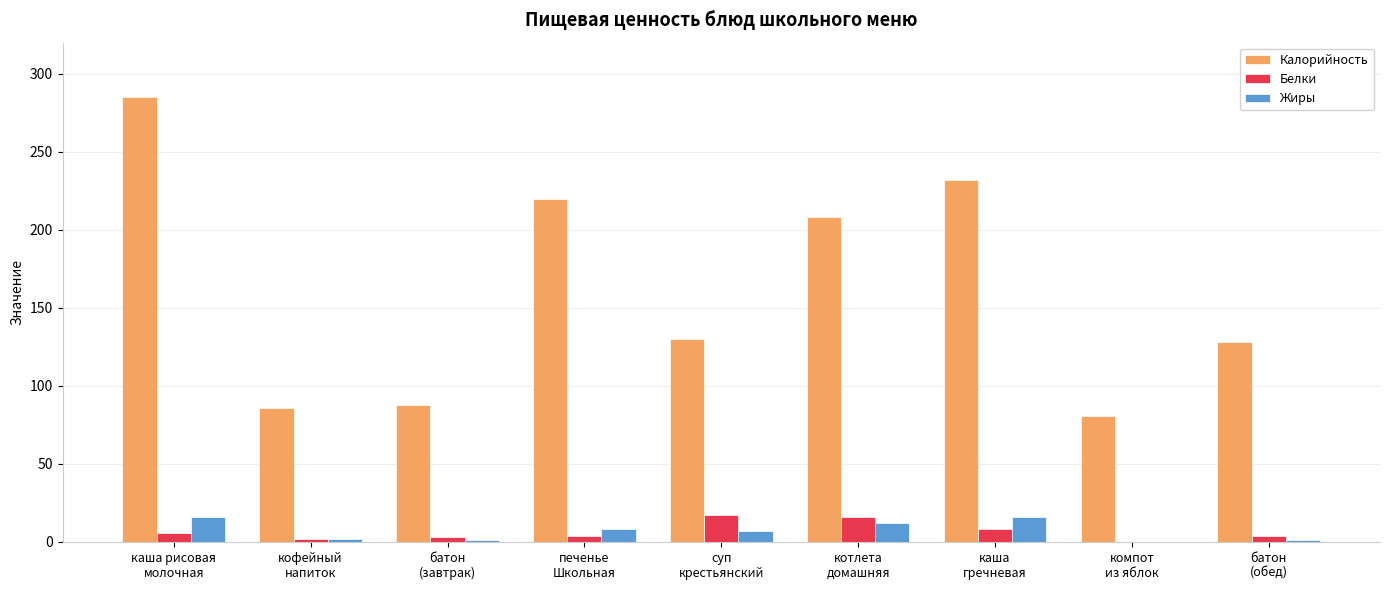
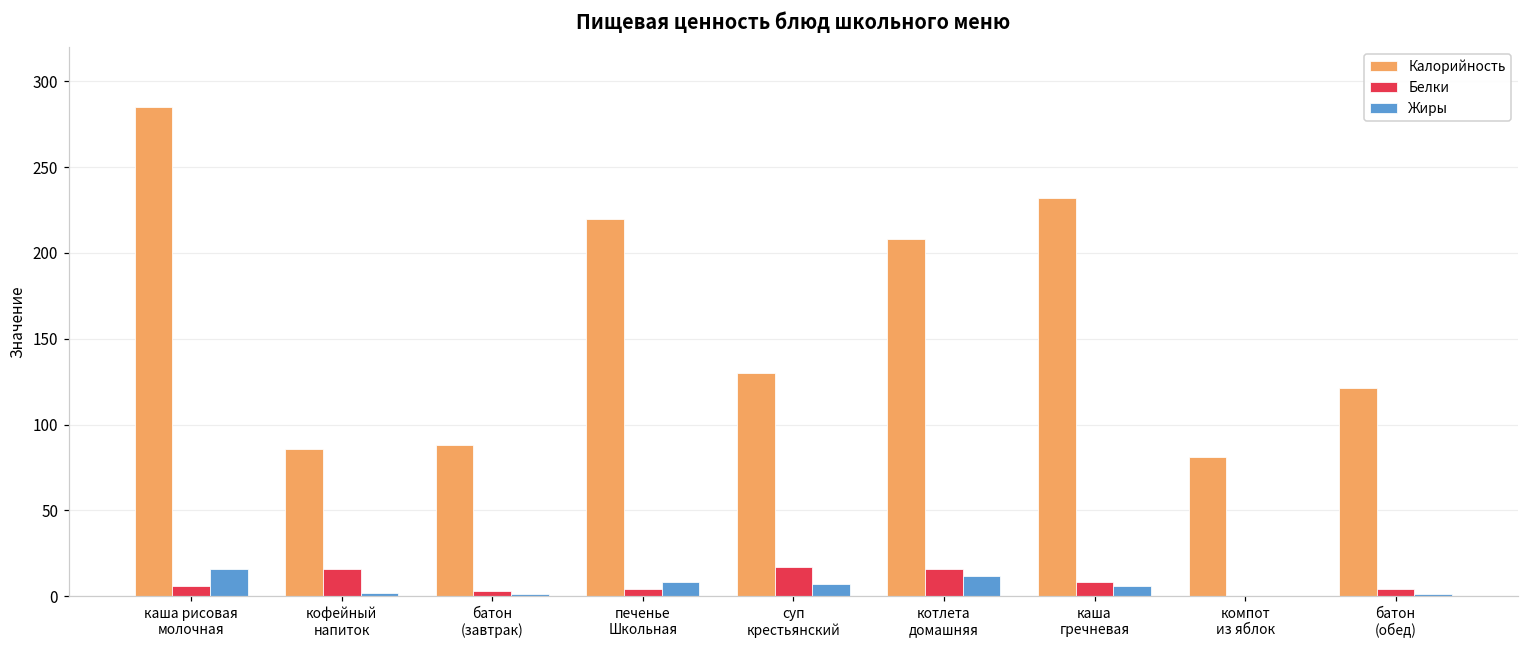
  {
    "Калорийность": {
      "каша рисовая молочная": 285,
      "кофейный напиток": 86,
      "батон (завтрак)": 88,
      "печенье Школьная": 220,
      "суп крестьянский": 130,
      "котлета домашняя": 208,
      "каша гречневая": 232,
      "компот из яблок": 81,
-     "батон (обед)": 128
+     "батон (обед)": 121
    },
    "Белки": {
      "каша рисовая молочная": 6,
-     "кофейный напиток": 2,
+     "кофейный напиток": 16,
      "батон (завтрак)": 3,
      "печенье Школьная": 4,
      "суп крестьянский": 17,
      "котлета домашняя": 16,
      "каша гречневая": 8,
      "компот из яблок": 0,
      "батон (обед)": 4
    },
    "Жиры": {
      "каша рисовая молочная": 16,
      "кофейный напиток": 2,
      "печенье Школьная": 8,
      "суп крестьянский": 7,
      "котлета домашняя": 12,
-     "каша гречневая": 16,
+     "каша гречневая": 6,
      "компот из яблок": 0
    }
  }
